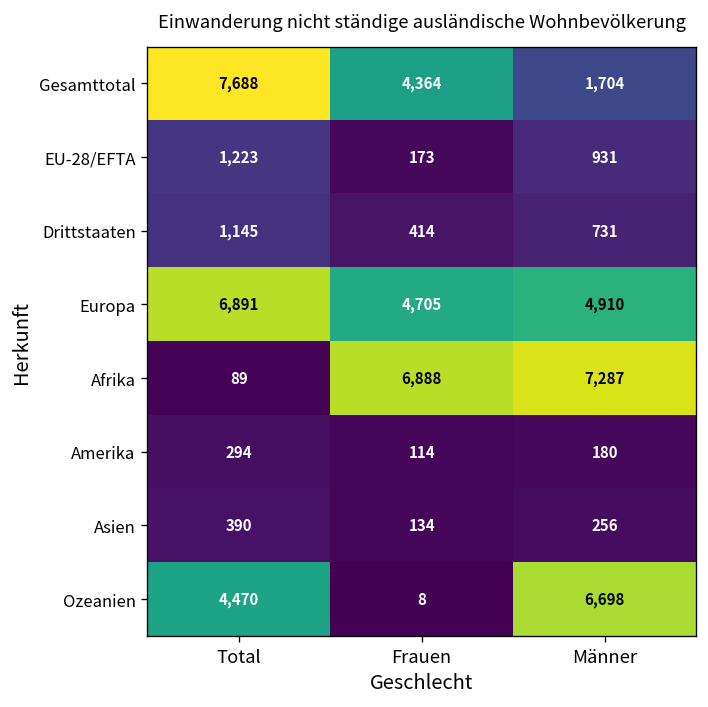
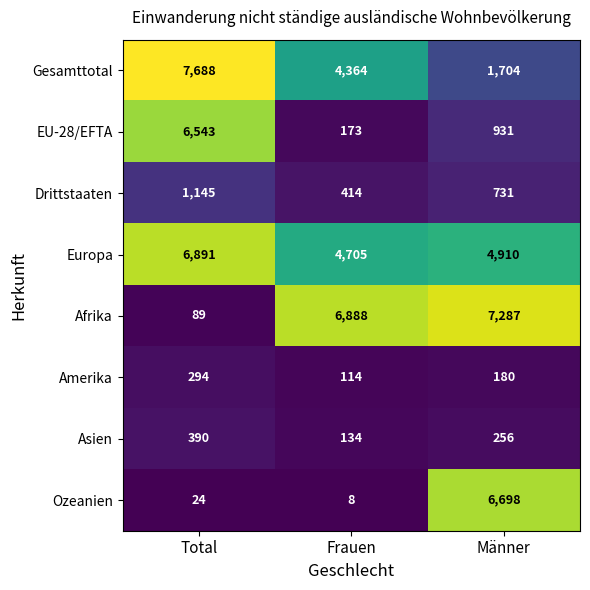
  {
    "Gesamttotal": {
      "Total": "7,688",
      "Frauen": "4,364",
      "Männer": "1,704"
    },
    "EU-28/EFTA": {
-     "Total": "1,223",
+     "Total": "6,543",
      "Frauen": "173",
      "Männer": "931"
    },
    "Drittstaaten": {
      "Total": "1,145",
      "Frauen": "414",
      "Männer": "731"
    },
    "Europa": {
      "Total": "6,891",
      "Frauen": "4,705",
      "Männer": "4,910"
    },
    "Afrika": {
      "Total": "89",
      "Frauen": "6,888",
      "Männer": "7,287"
    },
    "Amerika": {
      "Total": "294",
      "Frauen": "114",
      "Männer": "180"
    },
    "Asien": {
      "Total": "390",
      "Frauen": "134",
      "Männer": "256"
    },
    "Ozeanien": {
-     "Total": "4,470",
+     "Total": "24",
      "Frauen": "8",
      "Männer": "6,698"
    }
  }
